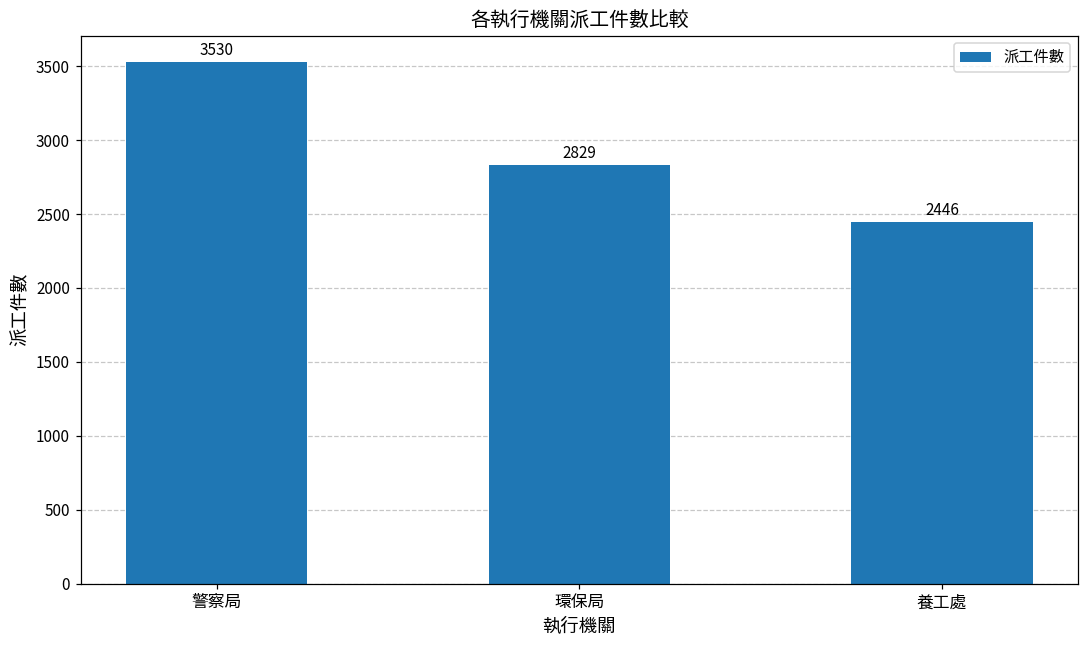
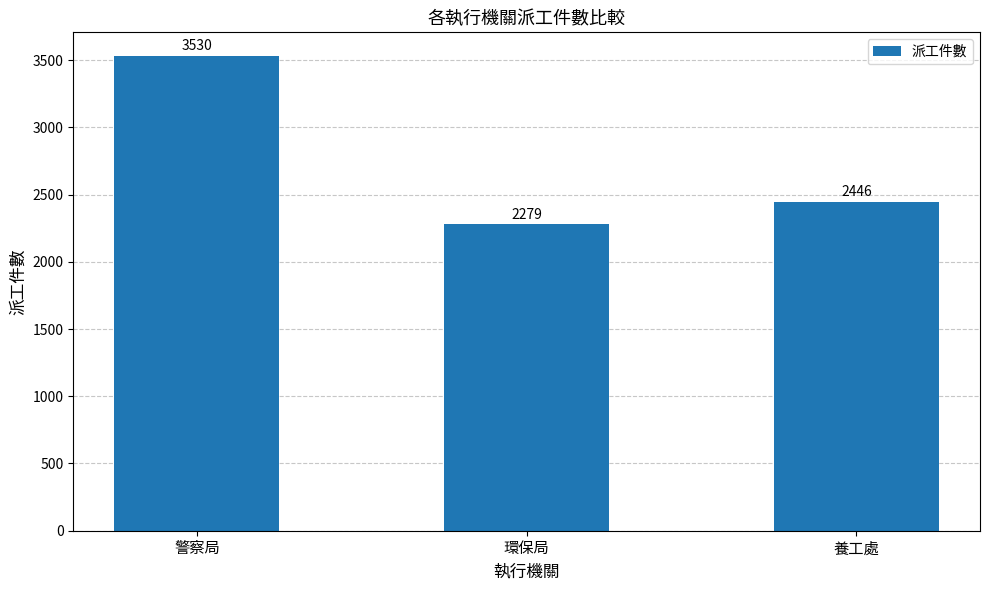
  {
    "警察局": 3530,
-   "環保局": 2829,
+   "環保局": 2279,
    "養工處": 2446
  }
